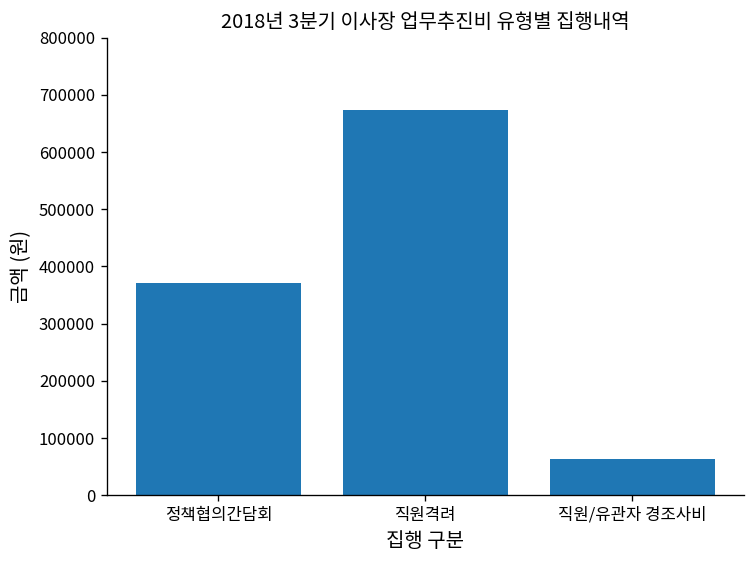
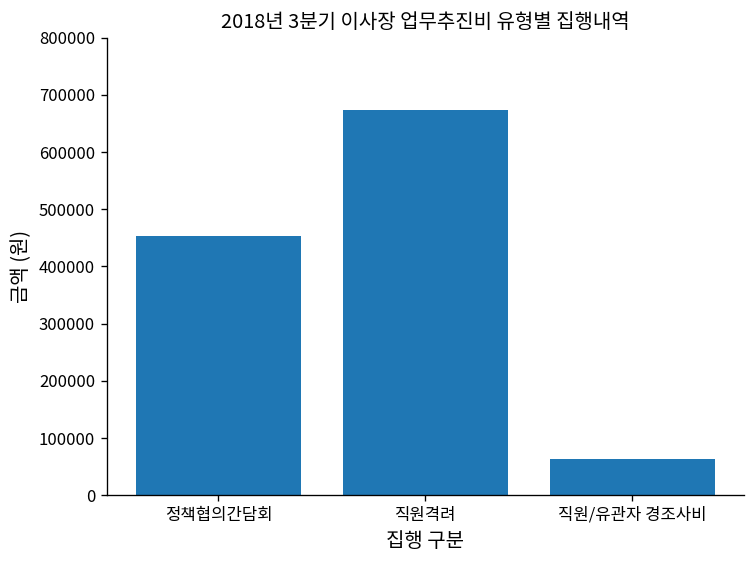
  {
-   "정책협의간담회": 370000,
+   "정책협의간담회": 450000,
    "직원격려": 670000,
    "직원/유관자 경조사비": 60000
  }
